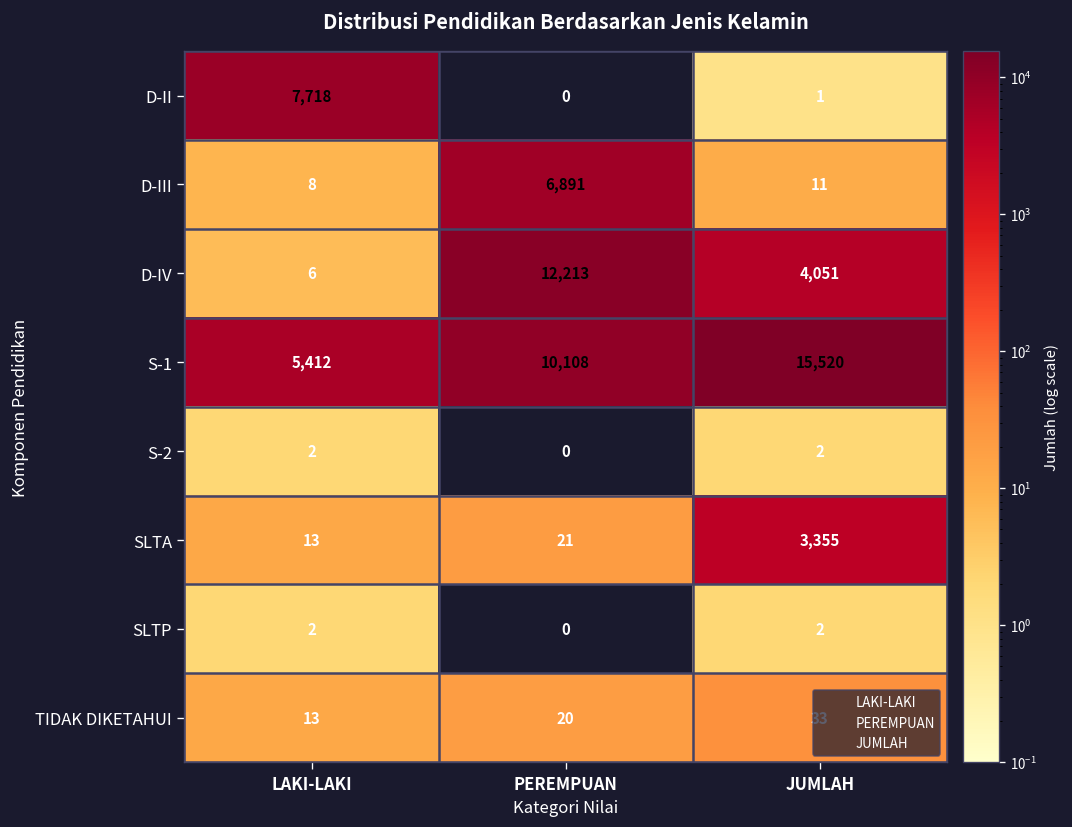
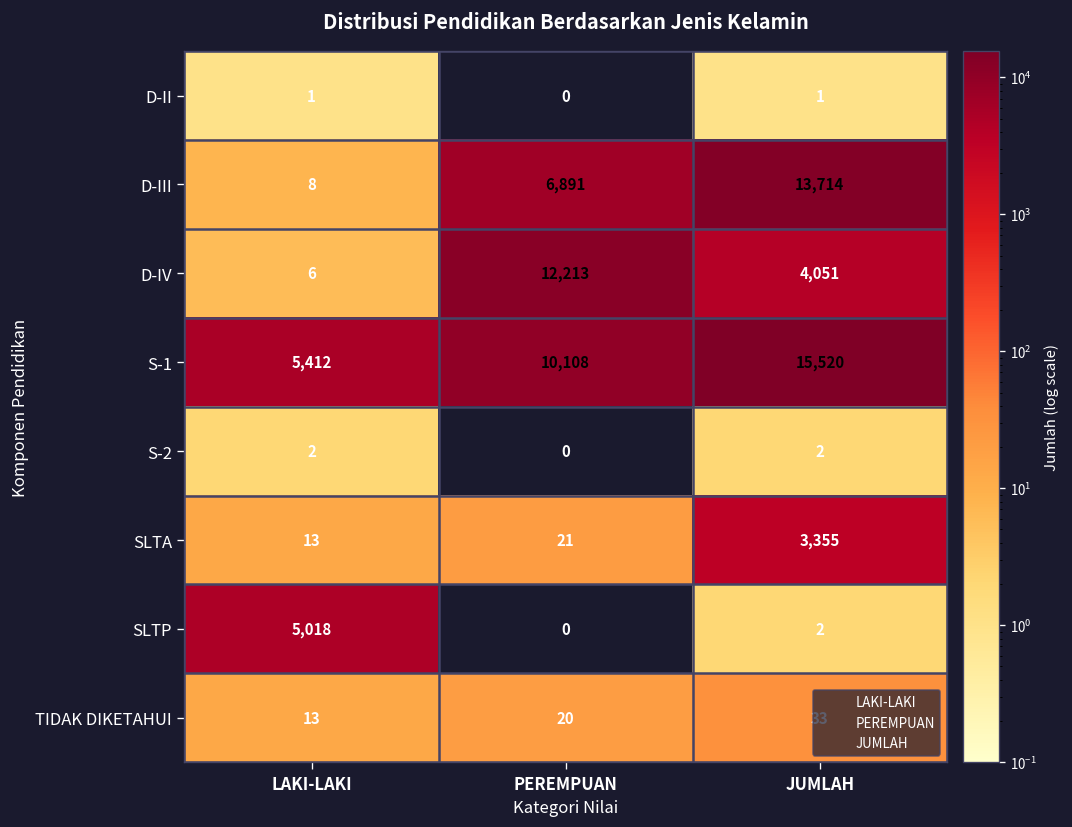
  {
    "D-II": {
-     "LAKI-LAKI": "7,718",
+     "LAKI-LAKI": "1",
      "PEREMPUAN": "0",
      "JUMLAH": "1"
    },
    "D-III": {
      "LAKI-LAKI": "8",
      "PEREMPUAN": "6,891",
-     "JUMLAH": "11"
+     "JUMLAH": "13,714"
    },
    "D-IV": {
      "LAKI-LAKI": "6",
      "PEREMPUAN": "12,213",
      "JUMLAH": "4,051"
    },
    "S-1": {
      "LAKI-LAKI": "5,412",
      "PEREMPUAN": "10,108",
      "JUMLAH": "15,520"
    },
    "S-2": {
      "LAKI-LAKI": "2",
      "PEREMPUAN": "0",
      "JUMLAH": "2"
    },
    "SLTA": {
      "LAKI-LAKI": "13",
      "PEREMPUAN": "21",
      "JUMLAH": "3,355"
    },
    "SLTP": {
-     "LAKI-LAKI": "2",
+     "LAKI-LAKI": "5,018",
      "PEREMPUAN": "0",
      "JUMLAH": "2"
    },
    "TIDAK DIKETAHUI": {
      "LAKI-LAKI": "13",
      "PEREMPUAN": "20"
    }
  }
